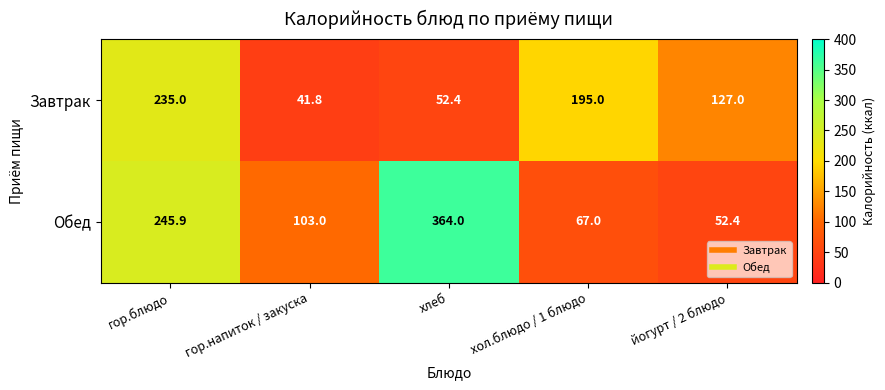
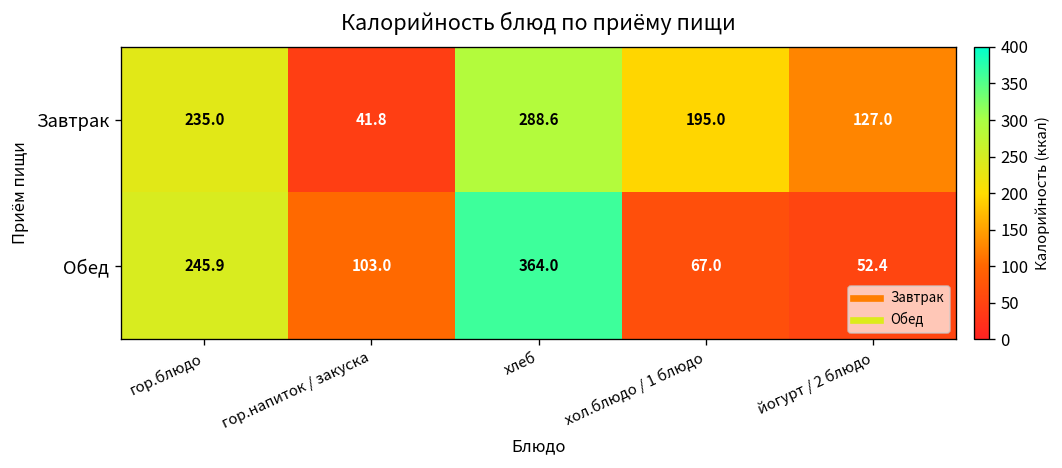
  {
    "Завтрак": {
      "гор.блюдо": 235.0,
      "гор.напиток / закуска": 41.8,
-     "хлеб": 52.4,
+     "хлеб": 288.6,
      "хол.блюдо / 1 блюдо": 195.0,
      "йогурт / 2 блюдо": 127.0
    },
    "Обед": {
      "гор.блюдо": 245.9,
      "гор.напиток / закуска": 103.0,
      "хлеб": 364.0,
      "хол.блюдо / 1 блюдо": 67.0,
      "йогурт / 2 блюдо": 52.4
    }
  }
